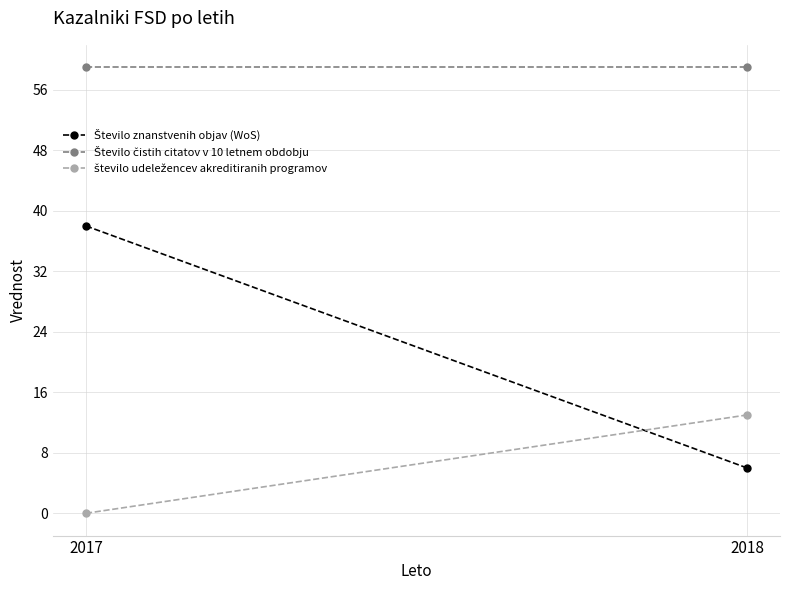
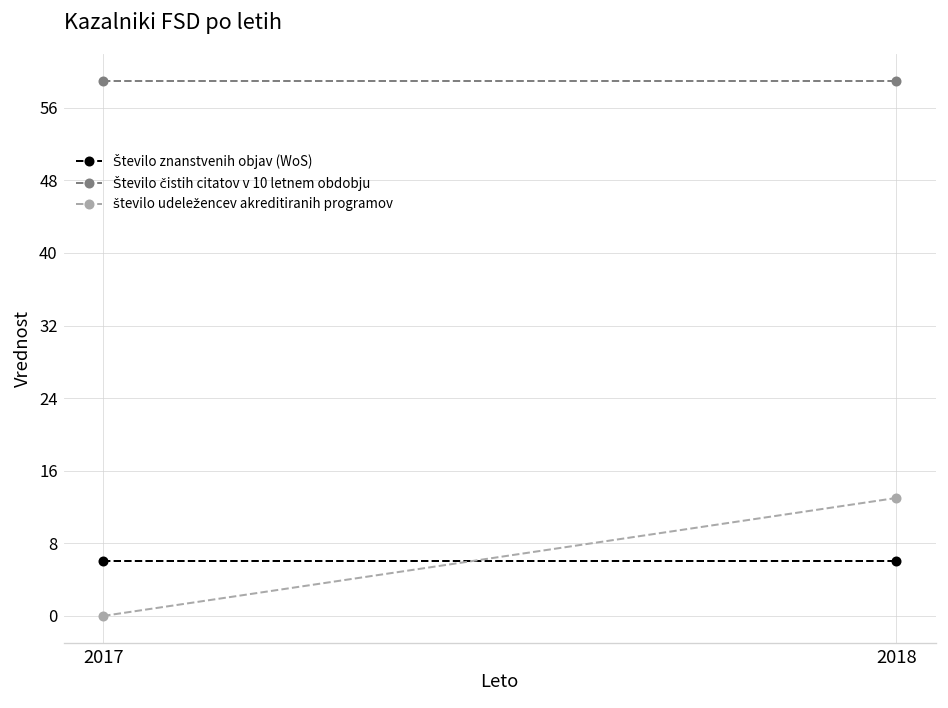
  {
    "Število znanstvenih objav (WoS)": {
-     "2017": 38,
+     "2017": 6,
      "2018": 6
    },
    "Število čistih citatov v 10 letnem obdobju": {
      "2017": 59,
      "2018": 59
    },
    "število udeležencev akreditiranih programov": {
      "2017": 0,
      "2018": 13
    }
  }
